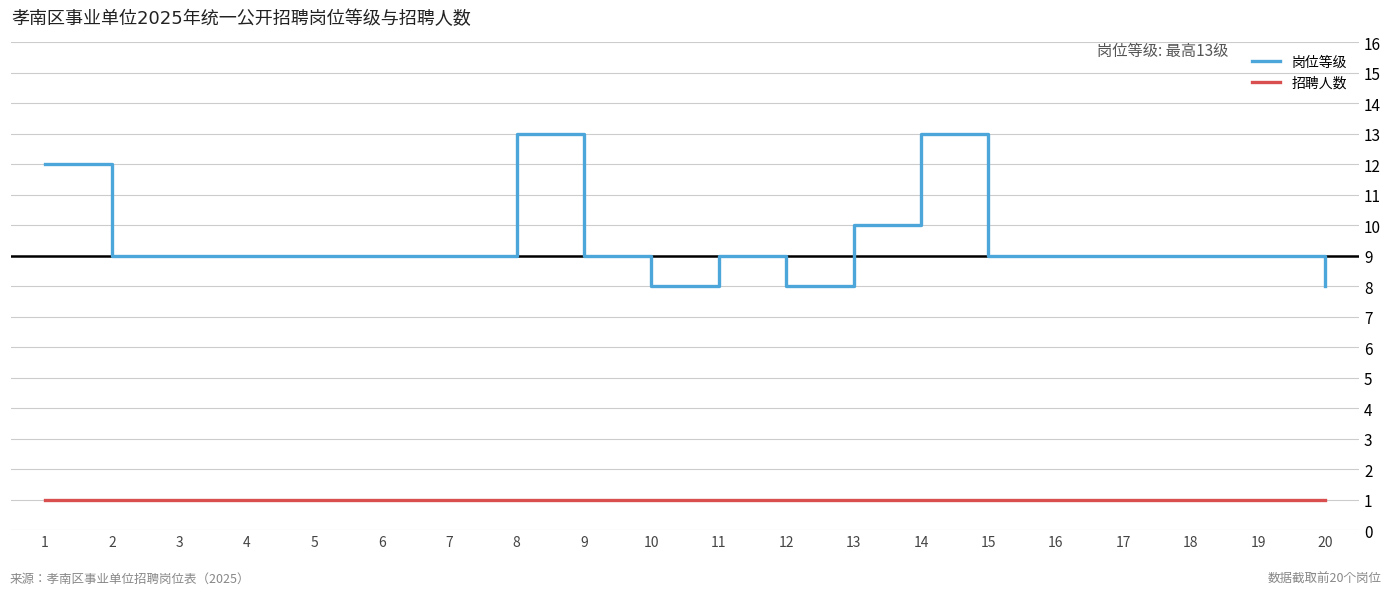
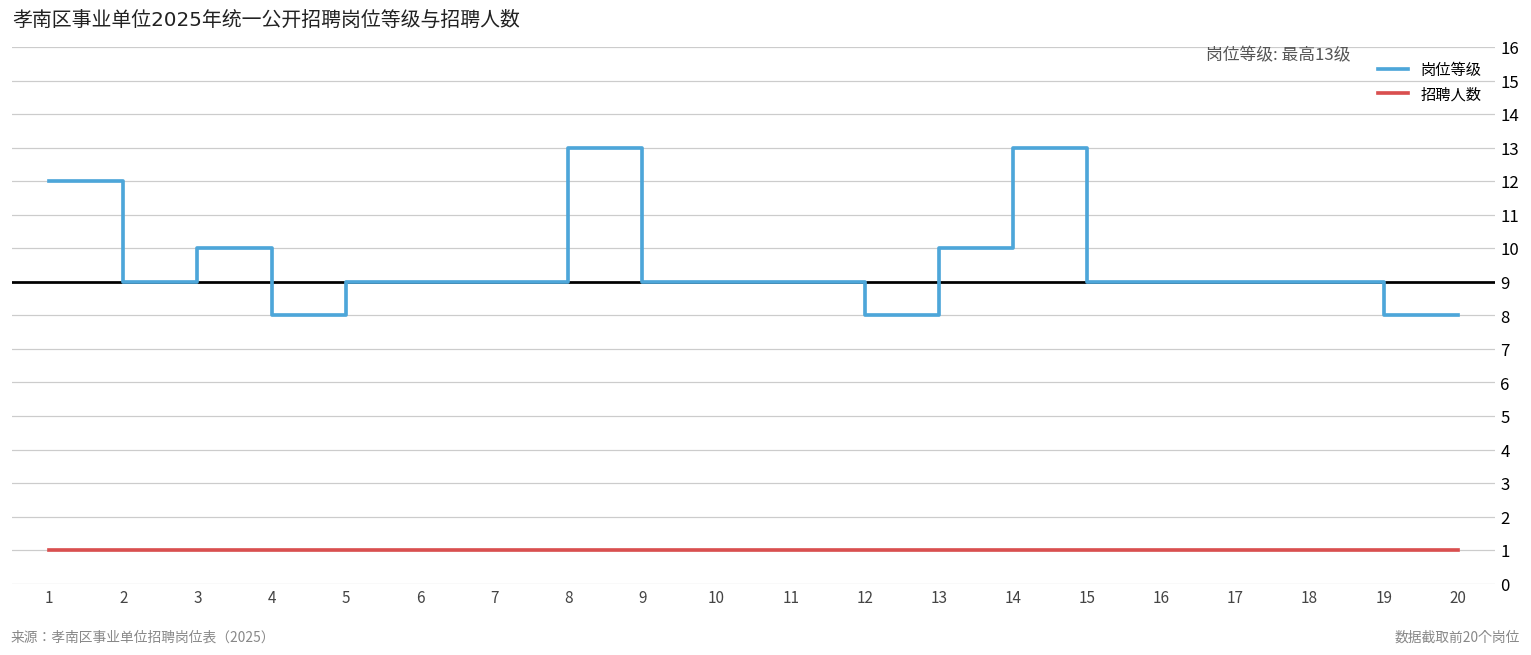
  {
    "岗位等级": {
      "1": 12,
      "2": 9,
-     "3": 9,
-     "4": 9,
+     "3": 10,
+     "4": 8,
      "5": 9,
      "6": 9,
      "7": 9,
      "8": 13,
      "9": 9,
-     "10": 8,
+     "10": 9,
      "11": 9,
      "12": 8,
      "13": 10,
      "14": 13,
      "15": 9,
      "16": 9,
      "17": 9,
      "18": 9,
-     "19": 9,
+     "19": 8,
      "20": 8
    },
    "招聘人数": {
      "1": 1,
      "2": 1,
      "3": 1,
      "4": 1,
      "5": 1,
      "6": 1,
      "7": 1,
      "8": 1,
      "9": 1,
      "10": 1,
      "11": 1,
      "12": 1,
      "13": 1,
      "14": 1,
      "15": 1,
      "16": 1,
      "17": 1,
      "18": 1,
      "19": 1,
      "20": 1
    }
  }
